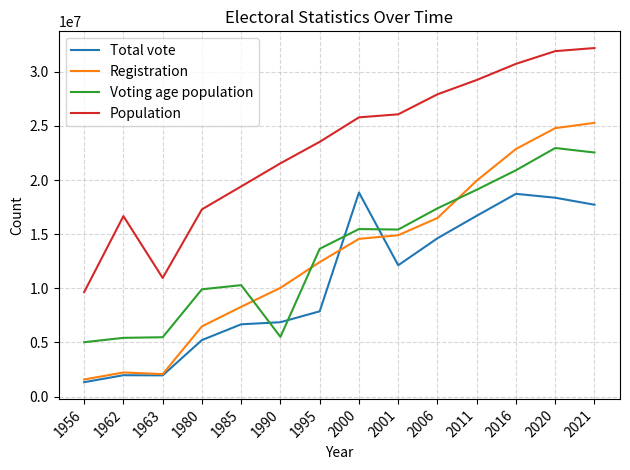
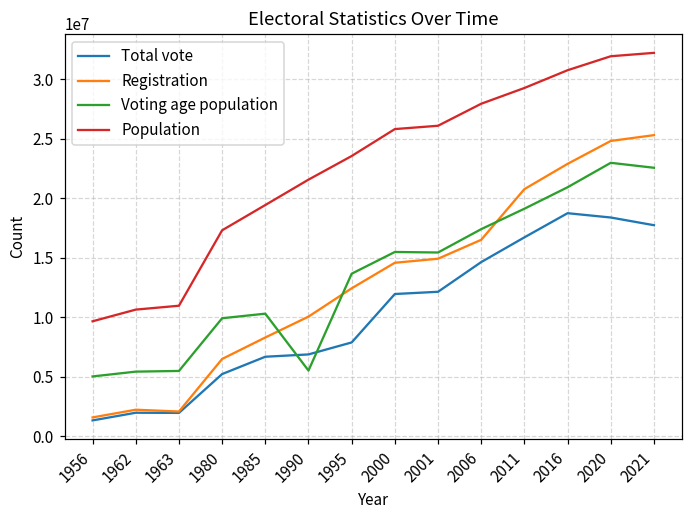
  {
    "Total vote": {
      "1956": 1300000,
      "1962": 2000000,
      "1980": 5200000,
      "1985": 6700000,
      "1990": 6900000,
      "1995": 7900000,
-     "2000": 18900000,
+     "2000": 11900000,
      "2001": 12100000,
      "2006": 14600000,
      "2011": 16700000,
      "2016": 18700000,
      "2020": 18400000,
      "2021": 17700000
    },
    "Registration": {
      "1956": 1600000,
      "1962": 2200000,
      "1980": 6500000,
      "1985": 8300000,
      "1990": 10000000,
      "1995": 12400000,
      "2000": 14600000,
      "2001": 14900000,
      "2006": 16500000,
-     "2011": 19900000,
+     "2011": 20800000,
      "2016": 22900000,
      "2020": 24800000,
      "2021": 25300000
    },
    "Voting age population": {
      "1956": 5000000,
      "1962": 5400000,
      "1963": 5500000,
      "1980": 9900000,
      "1985": 10300000,
      "1990": 5500000,
      "1995": 13600000,
      "2000": 15500000,
      "2001": 15400000,
      "2006": 17400000,
      "2011": 19100000,
      "2016": 20900000,
      "2020": 23000000,
      "2021": 22500000
    },
    "Population": {
      "1956": 9700000,
-     "1962": 16700000,
+     "1962": 10600000,
      "1963": 11000000,
      "1980": 17300000,
      "1985": 19400000,
      "1990": 21600000,
      "1995": 23500000,
      "2000": 25800000,
      "2001": 26100000,
      "2006": 27900000,
      "2011": 29200000,
      "2016": 30700000,
      "2020": 31900000,
      "2021": 32200000
    }
  }
